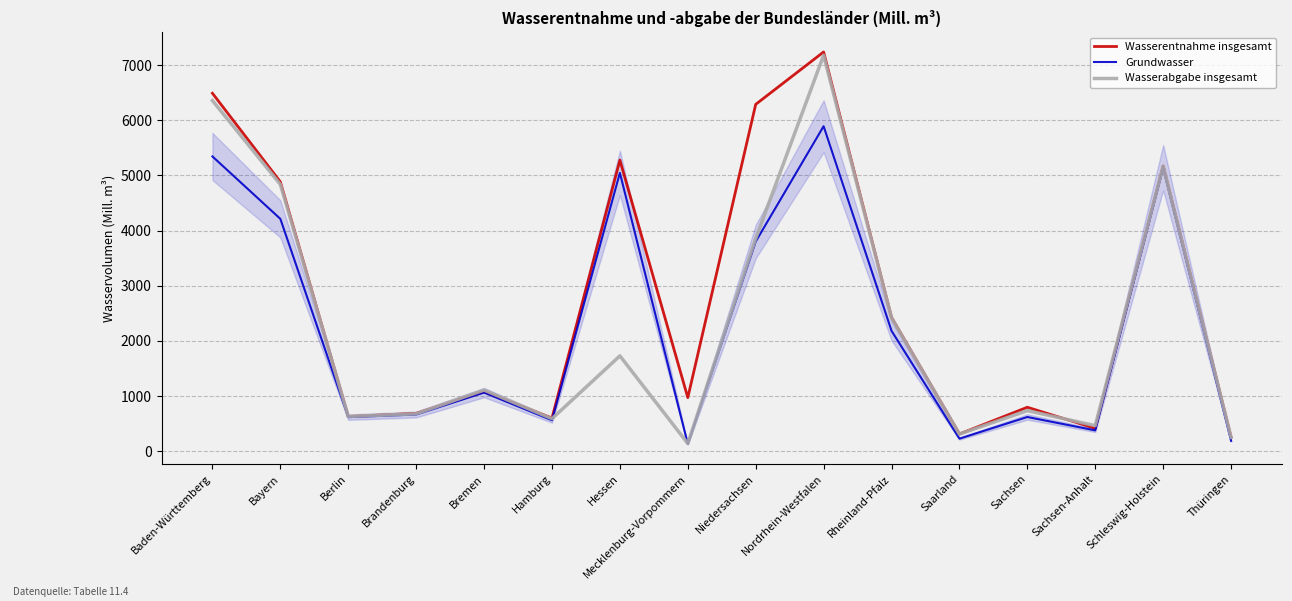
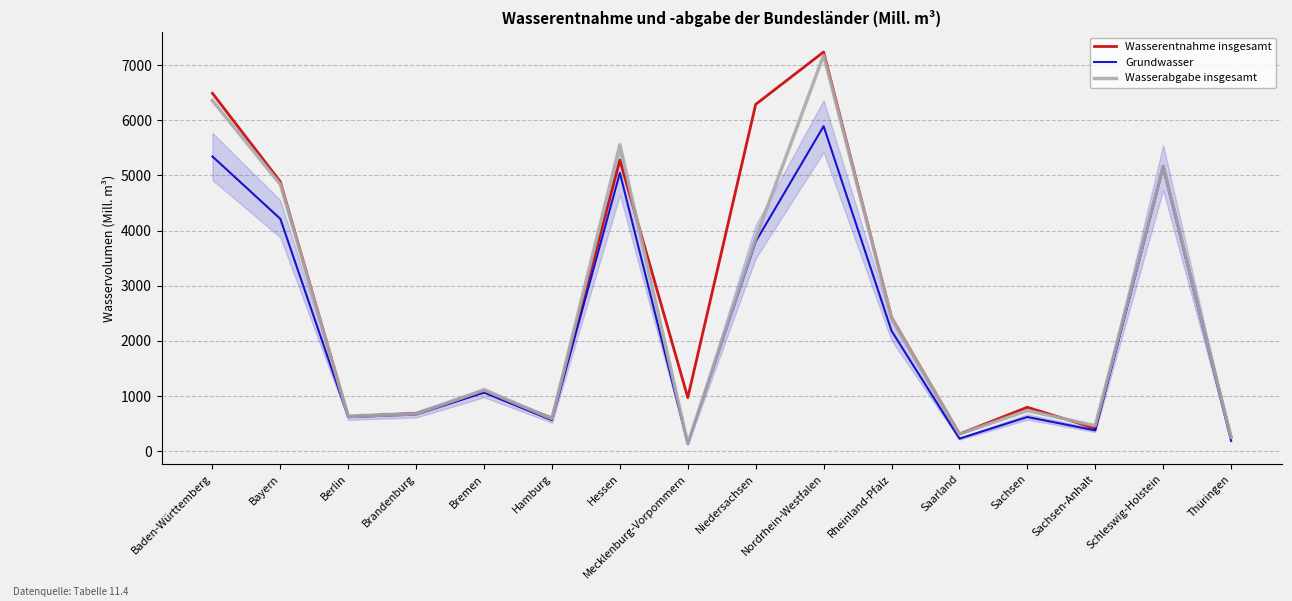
  {
    "Wasserentnahme insgesamt": {
      "Baden-Württemberg": 6500,
      "Bayern": 4900,
      "Hessen": 5300,
      "Mecklenburg-Vorpommern": 1000,
      "Niedersachsen": 6300,
      "Nordrhein-Westfalen": 7200,
      "Sachsen": 800
    },
    "Wasserabgabe insgesamt": {
      "Baden-Württemberg": 6400,
      "Bayern": 4800,
-     "Hessen": 1700,
+     "Hessen": 5600,
      "Niedersachsen": 3900,
      "Nordrhein-Westfalen": 7200,
      "Sachsen": 700,
      "Sachsen-Anhalt": 500
    }
  }
